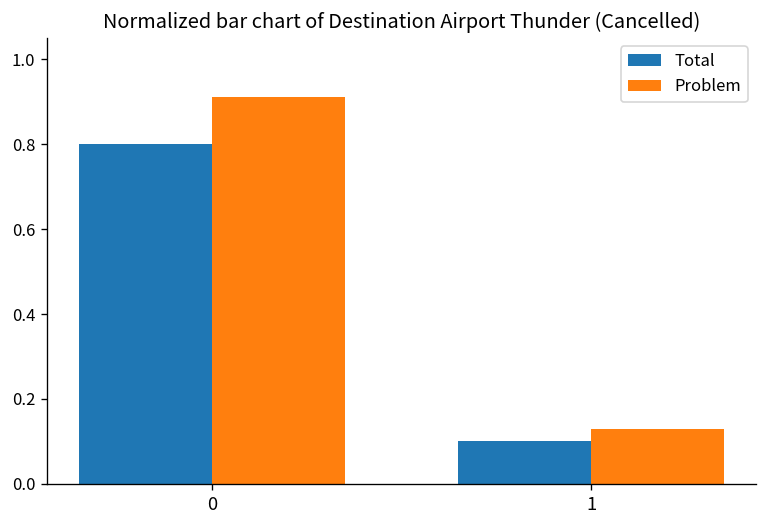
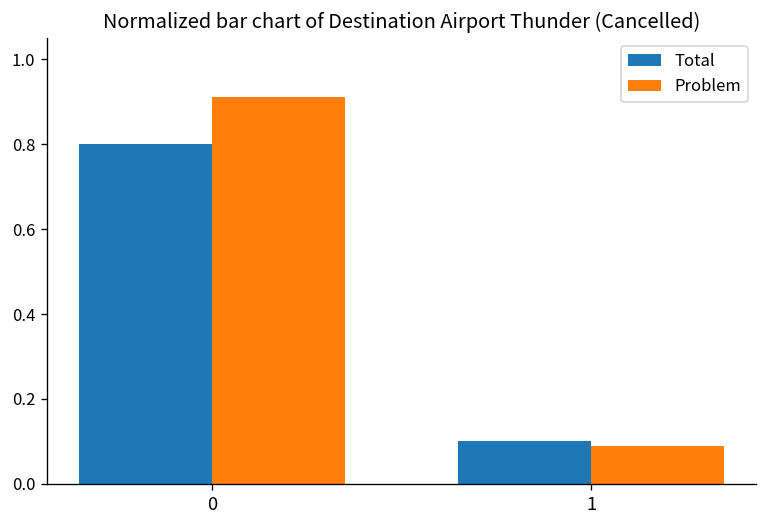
  {
    "Total": {
      "0": 0.80,
      "1": 0.10
    },
    "Problem": {
      "0": 0.91,
-     "1": 0.13
+     "1": 0.09
    }
  }
